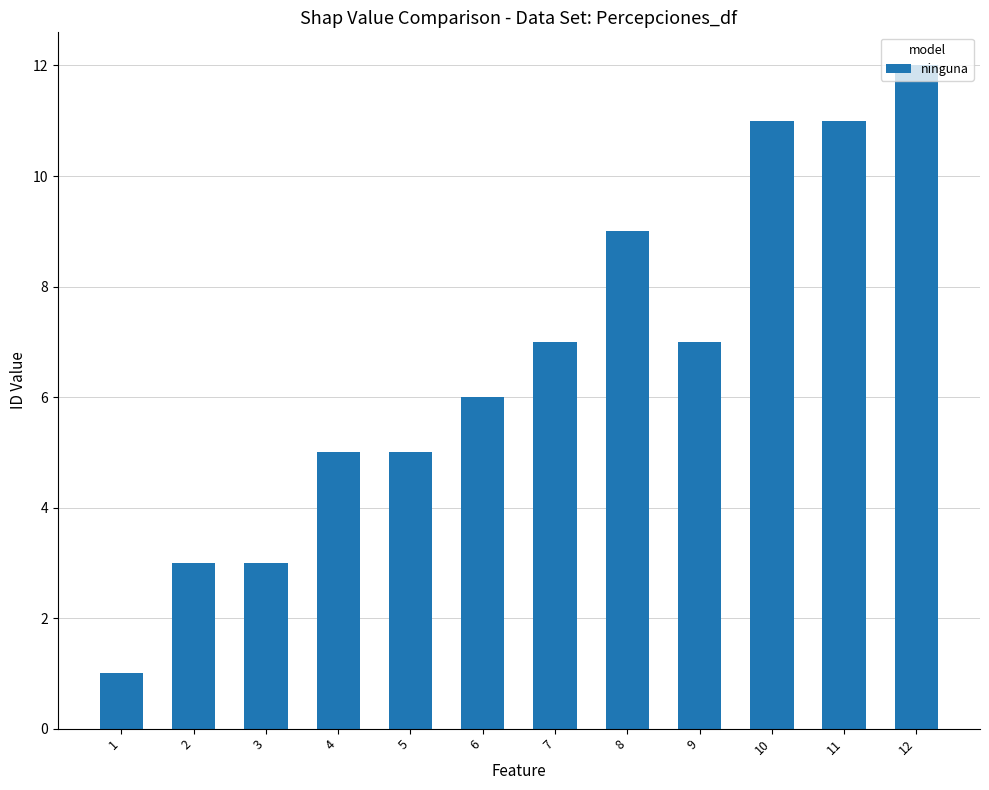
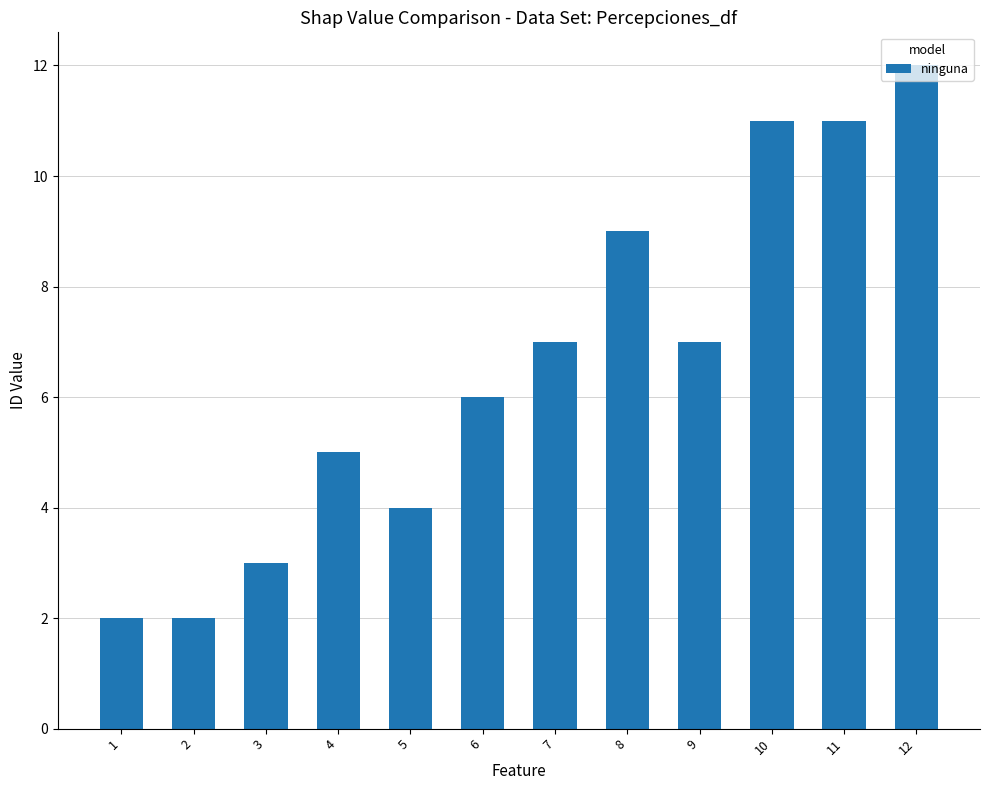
  {
-   "1": 1,
-   "2": 3,
+   "1": 2,
+   "2": 2,
    "3": 3,
    "4": 5,
-   "5": 5,
+   "5": 4,
    "6": 6,
    "7": 7,
    "8": 9,
    "9": 7,
    "10": 11,
    "11": 11
  }
